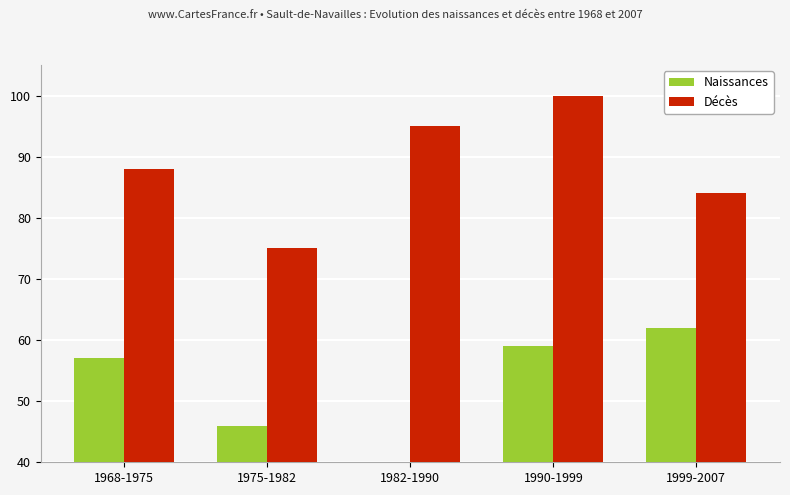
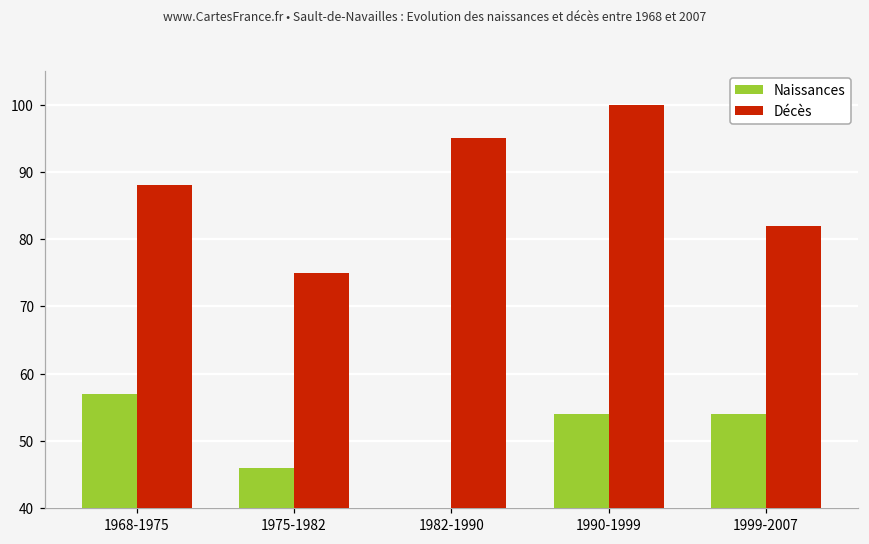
  {
    "Naissances": {
      "1968-1975": 57,
      "1975-1982": 46,
-     "1990-1999": 59,
-     "1999-2007": 62
+     "1990-1999": 54,
+     "1999-2007": 54
    },
    "Décès": {
      "1968-1975": 88,
      "1975-1982": 75,
      "1982-1990": 95,
      "1990-1999": 100,
-     "1999-2007": 84
+     "1999-2007": 82
    }
  }
